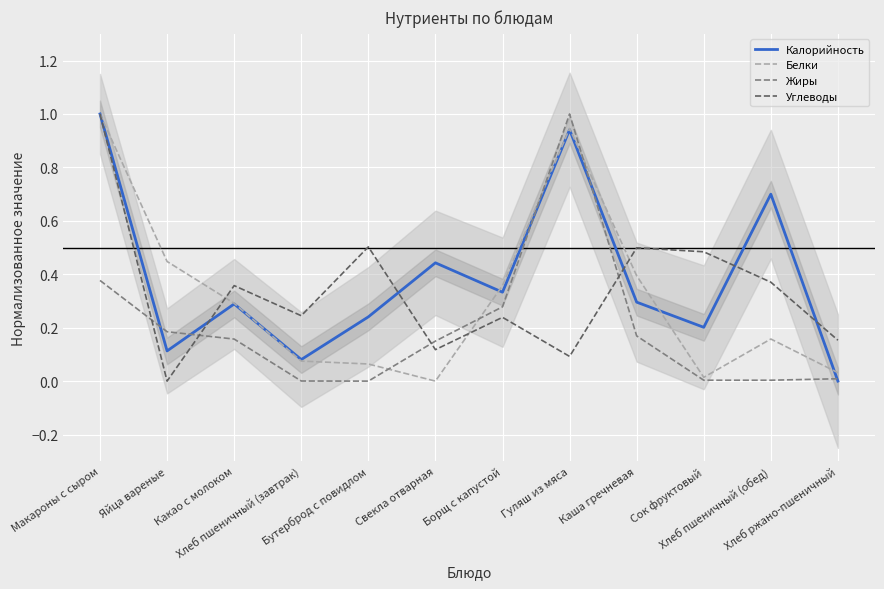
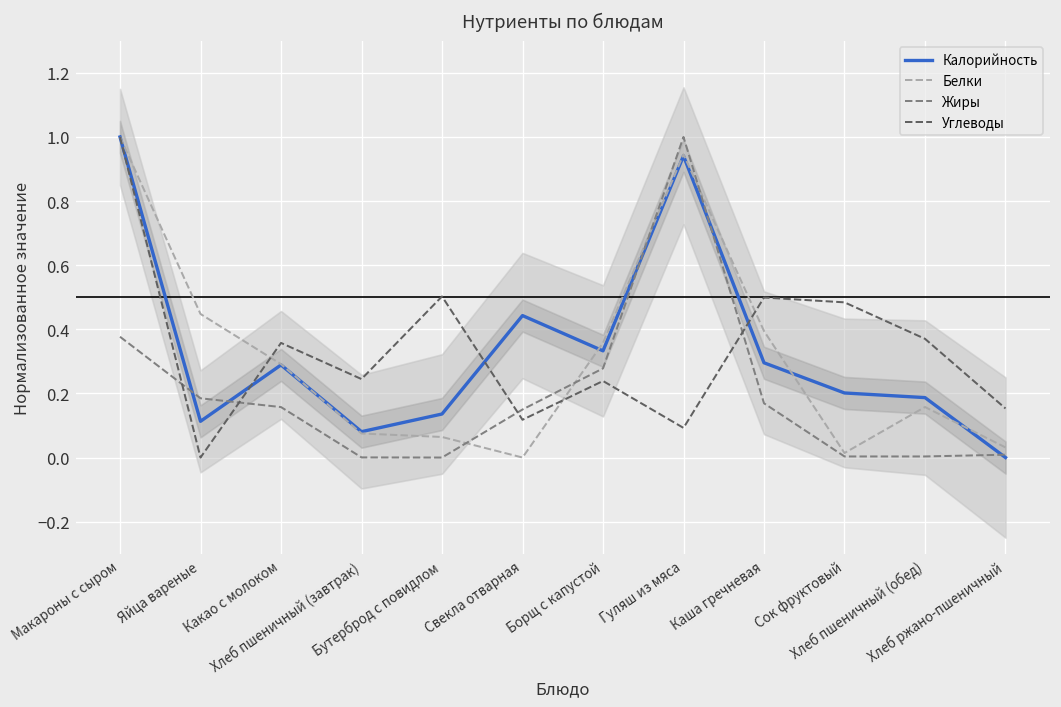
  {
    "Калорийность": {
      "Яйца вареные": 0.11,
-     "Бутерброд с повидлом": 0.24,
+     "Бутерброд с повидлом": 0.14,
      "Свекла отварная": 0.44,
      "Борщ с капустой": 0.33,
      "Каша гречневая": 0.30,
      "Сок фруктовый": 0.20,
-     "Хлеб пшеничный (обед)": 0.70
+     "Хлеб пшеничный (обед)": 0.19
    }
  }
